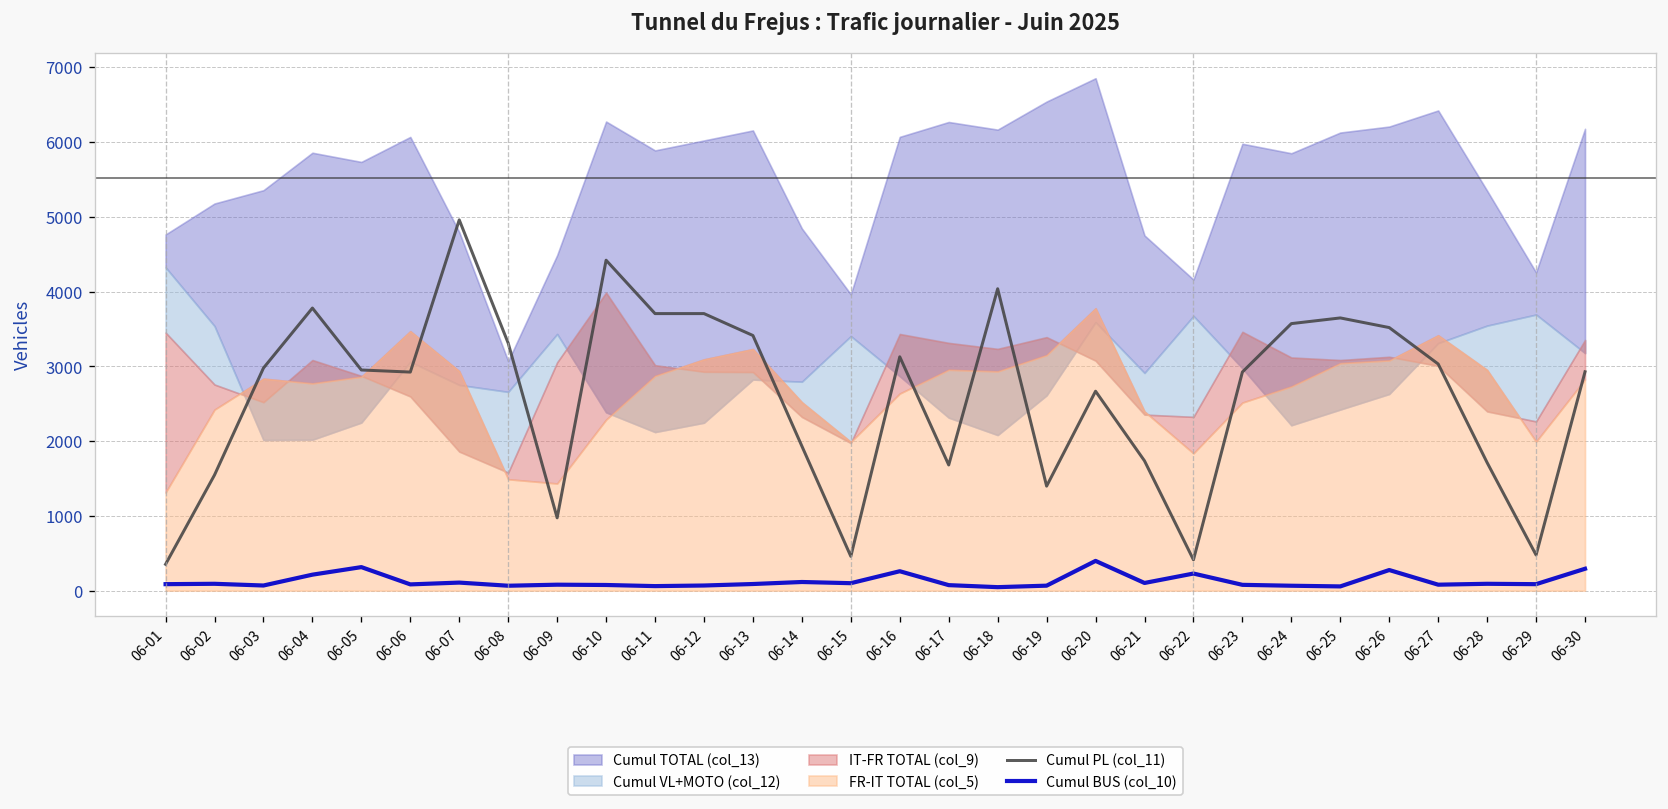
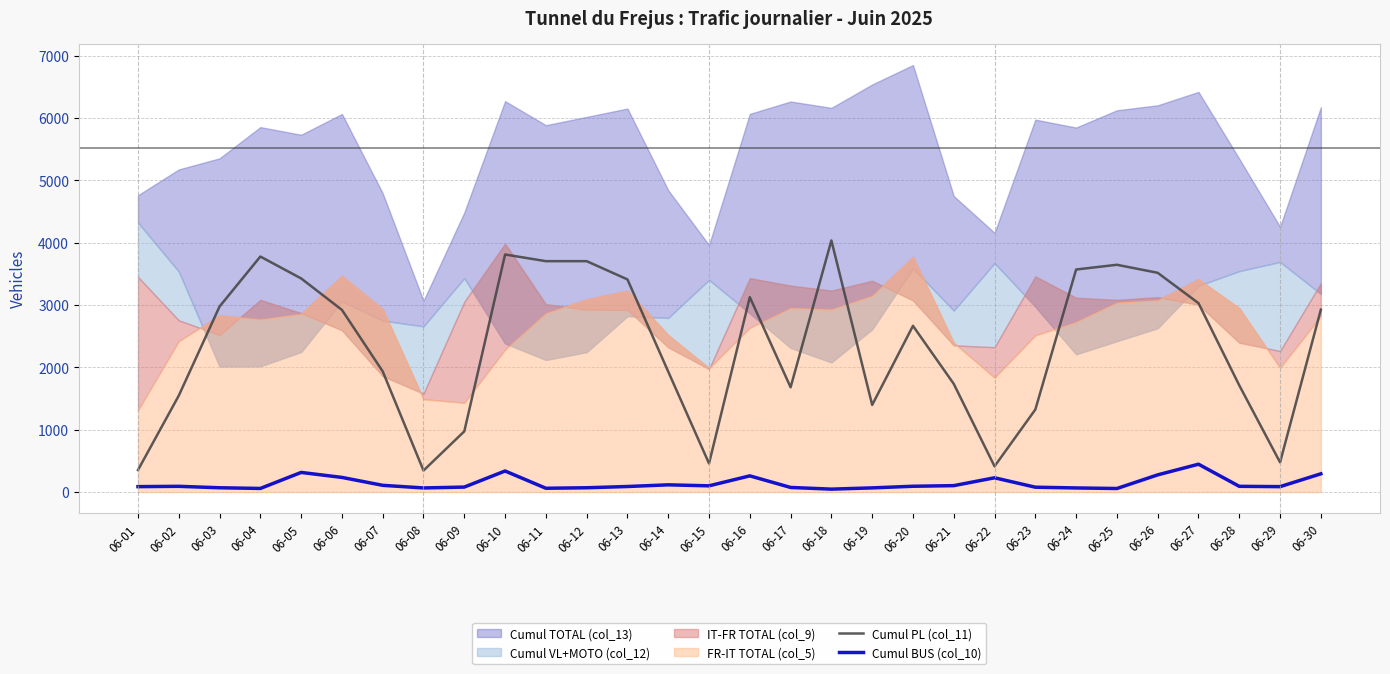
  {
    "Cumul PL (col_11)": {
      "06-01": 400,
      "06-02": 1500,
      "06-03": 3000,
      "06-04": 3800,
-     "06-05": 3000,
+     "06-05": 3400,
      "06-06": 2900,
-     "06-07": 5000,
-     "06-08": 3300,
+     "06-07": 1900,
+     "06-08": 300,
      "06-09": 1000,
-     "06-10": 4400,
+     "06-10": 3800,
      "06-11": 3700,
      "06-12": 3700,
      "06-13": 3400,
      "06-14": 1900,
      "06-15": 500,
      "06-16": 3100,
      "06-17": 1700,
      "06-18": 4000,
      "06-19": 1400,
      "06-20": 2700,
      "06-21": 1700,
      "06-22": 400,
-     "06-23": 2900,
+     "06-23": 1300,
      "06-24": 3600,
      "06-25": 3600,
      "06-26": 3500,
      "06-27": 3000,
      "06-28": 1700,
      "06-29": 500,
      "06-30": 2900
    },
    "Cumul BUS (col_10)": {
      "06-01": 100,
      "06-02": 100,
      "06-03": 100,
-     "06-04": 200,
+     "06-04": 100,
      "06-05": 300,
-     "06-06": 100,
+     "06-06": 200,
      "06-07": 100,
      "06-08": 100,
      "06-09": 100,
-     "06-10": 100,
+     "06-10": 300,
      "06-11": 100,
      "06-12": 100,
      "06-13": 100,
      "06-14": 100,
      "06-15": 100,
      "06-16": 300,
      "06-17": 100,
      "06-18": 0,
      "06-19": 100,
-     "06-20": 400,
+     "06-20": 100,
      "06-21": 100,
      "06-22": 200,
      "06-23": 100,
      "06-24": 100,
      "06-25": 100,
      "06-26": 300,
-     "06-27": 100,
+     "06-27": 400,
      "06-28": 100,
      "06-29": 100,
      "06-30": 300
    }
  }
